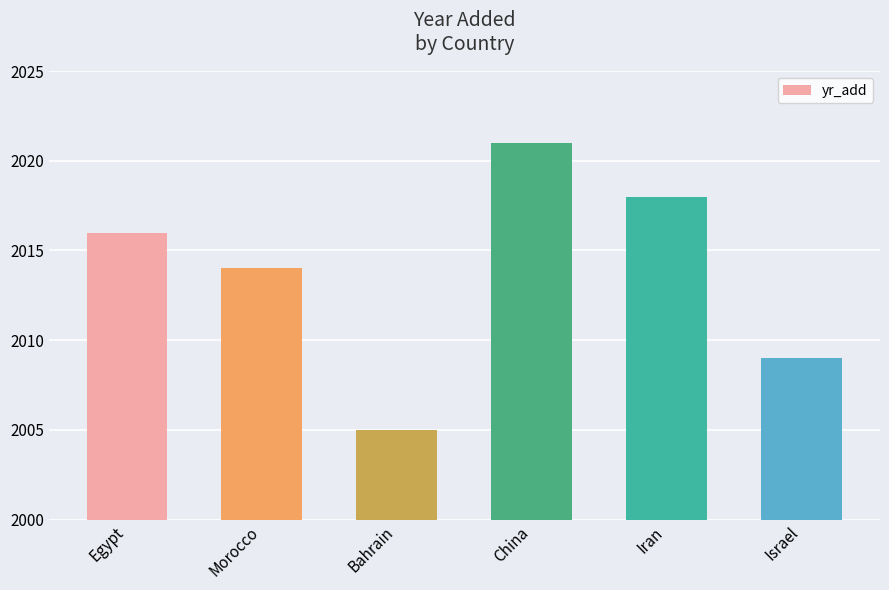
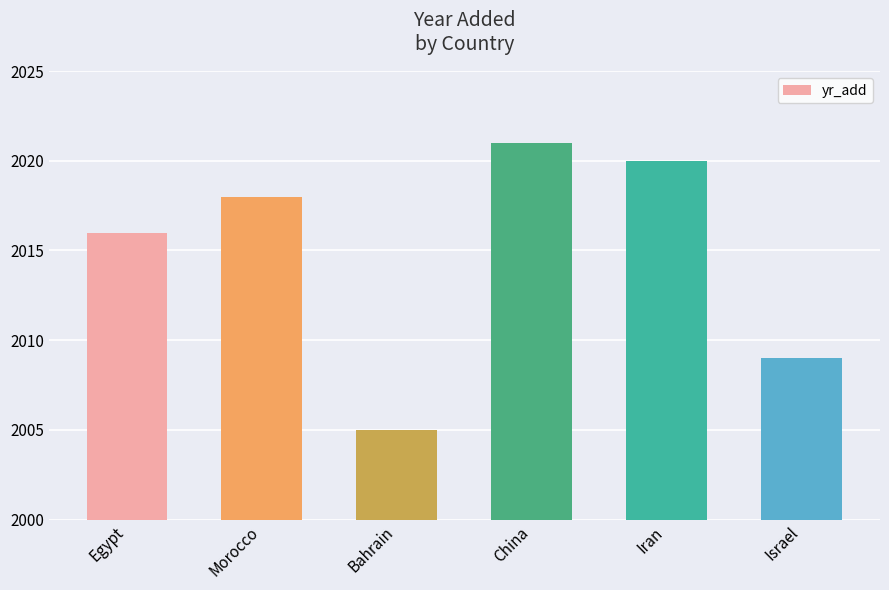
  {
    "Egypt": 2016,
-   "Morocco": 2014,
+   "Morocco": 2018,
    "Bahrain": 2005,
    "China": 2021,
-   "Iran": 2018,
+   "Iran": 2020,
    "Israel": 2009
  }
